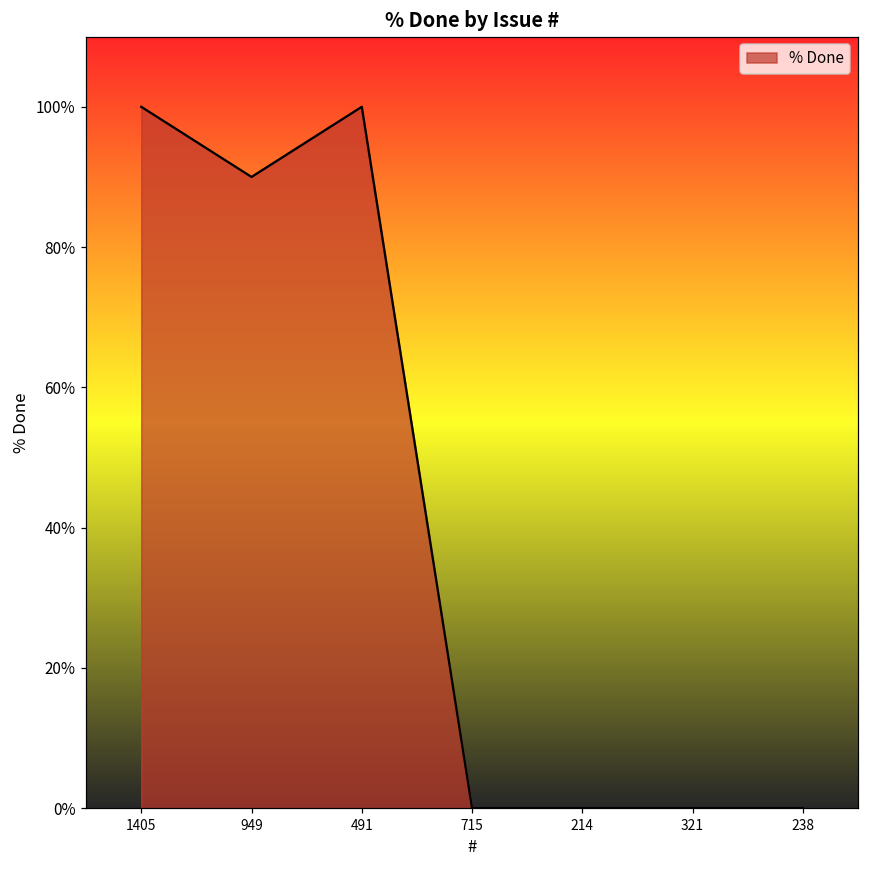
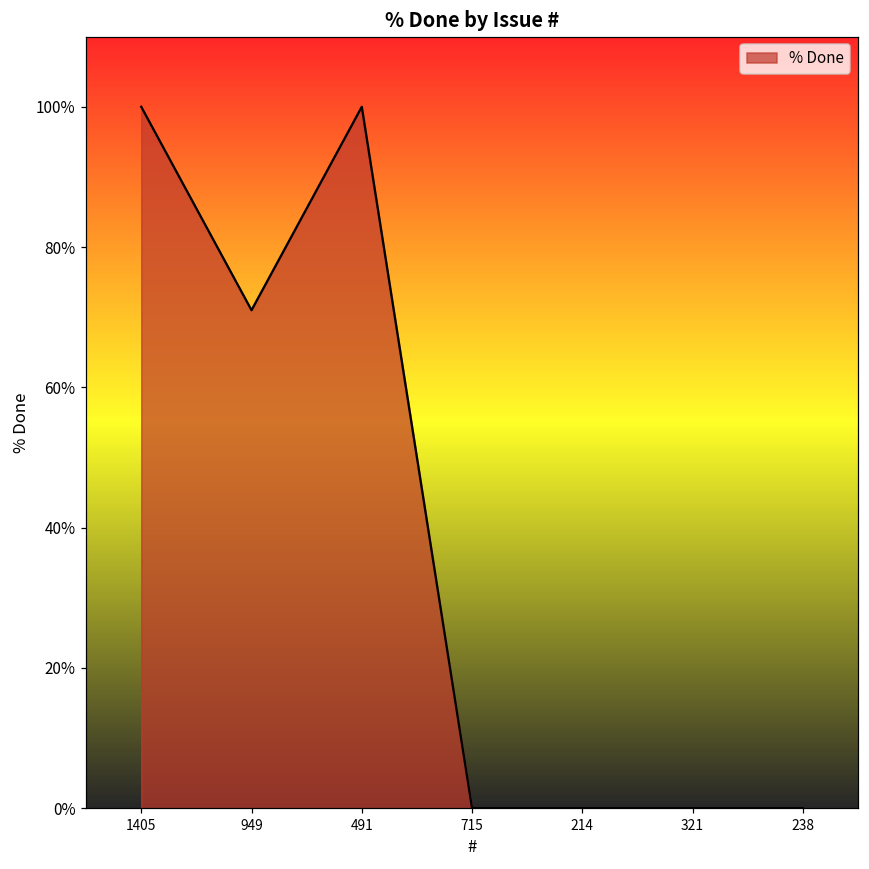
  {
    "1405": "100%",
-   "949": "90%",
+   "949": "71%",
    "491": "100%",
    "715": "0%",
    "214": "0%",
    "321": "0%",
    "238": "0%"
  }
